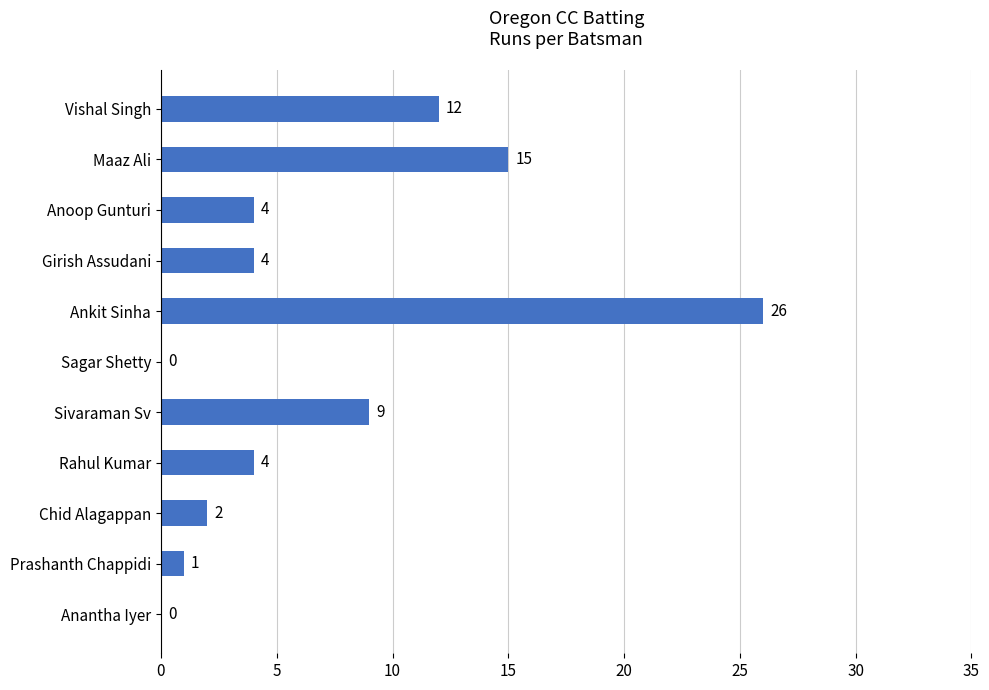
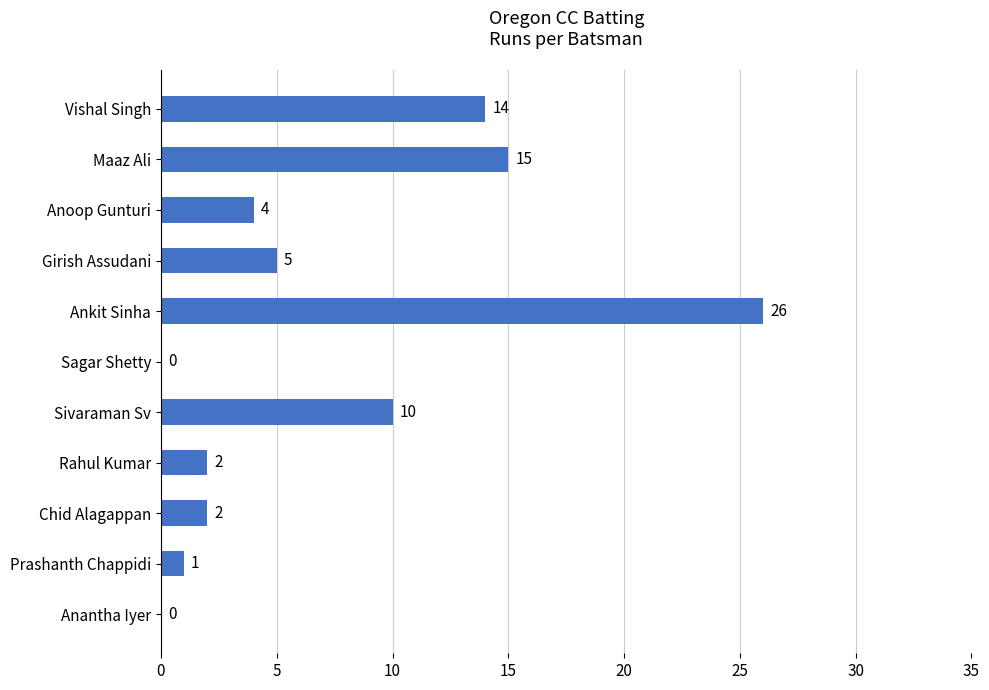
  {
-   "Vishal Singh": 12,
+   "Vishal Singh": 14,
    "Maaz Ali": 15,
    "Anoop Gunturi": 4,
-   "Girish Assudani": 4,
+   "Girish Assudani": 5,
    "Ankit Sinha": 26,
    "Sagar Shetty": 0,
-   "Sivaraman Sv": 9,
-   "Rahul Kumar": 4,
+   "Sivaraman Sv": 10,
+   "Rahul Kumar": 2,
    "Chid Alagappan": 2,
    "Prashanth Chappidi": 1,
    "Anantha Iyer": 0
  }
